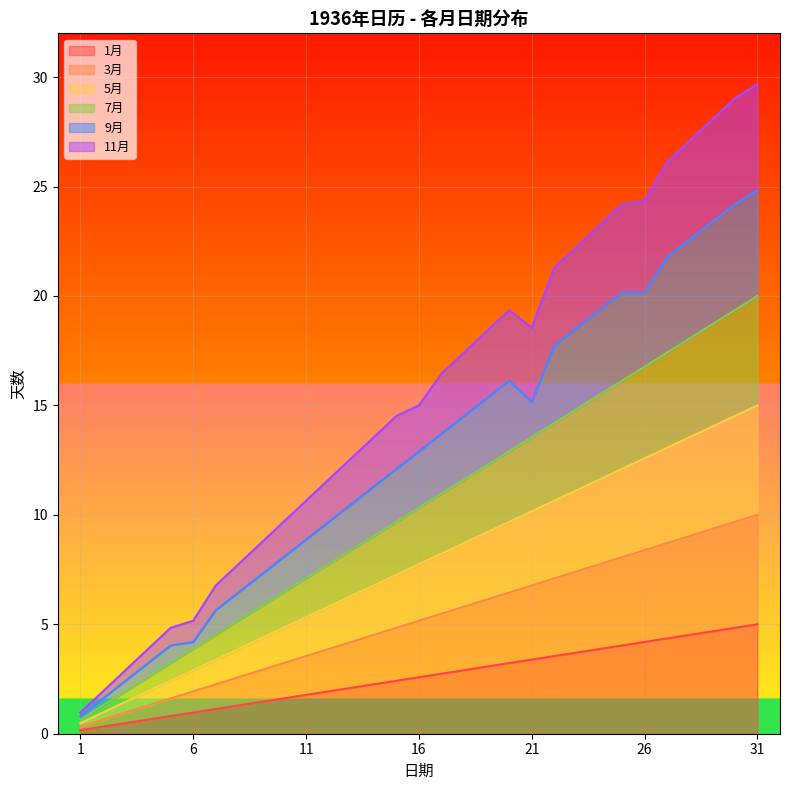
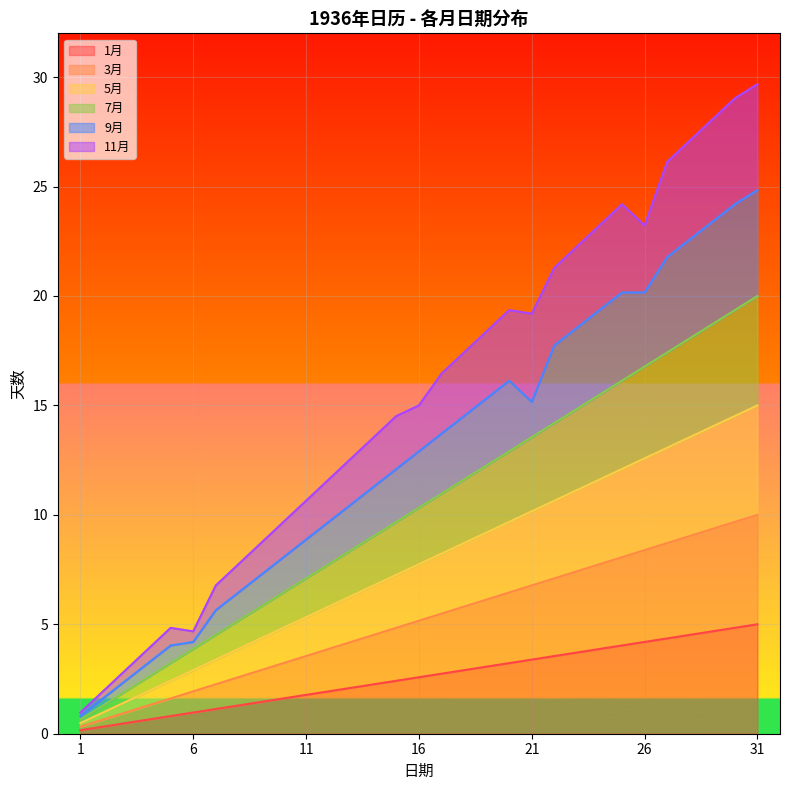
  {
    "7月": {
      "1": 0.2,
      "6": 1.0,
      "11": 1.8,
      "16": 2.6,
      "21": 3.4,
      "26": 4.2,
      "31": 5.0
    },
    "9月": {
      "1": 0.2,
      "6": 0.3,
      "11": 1.8,
      "16": 2.6,
      "21": 1.6,
      "26": 3.4,
      "31": 4.8
    },
    "11月": {
      "1": 0.2,
-     "6": 1.0,
+     "6": 0.5,
      "11": 1.8,
      "16": 2.1,
-     "21": 3.4,
-     "26": 4.2,
+     "21": 4.0,
+     "26": 3.1,
      "31": 4.8
    }
  }
